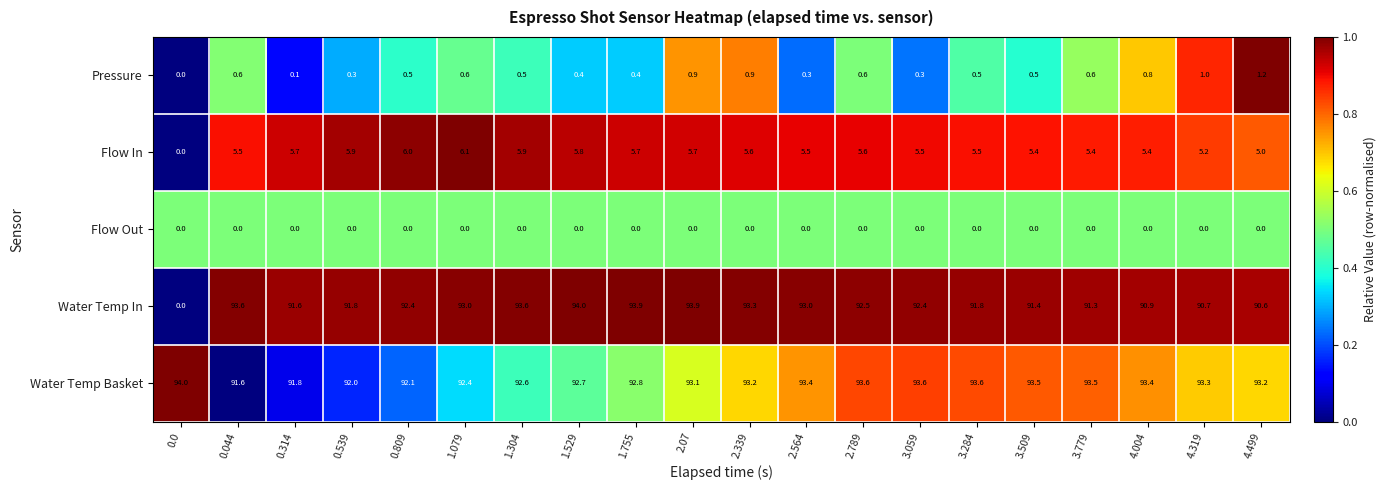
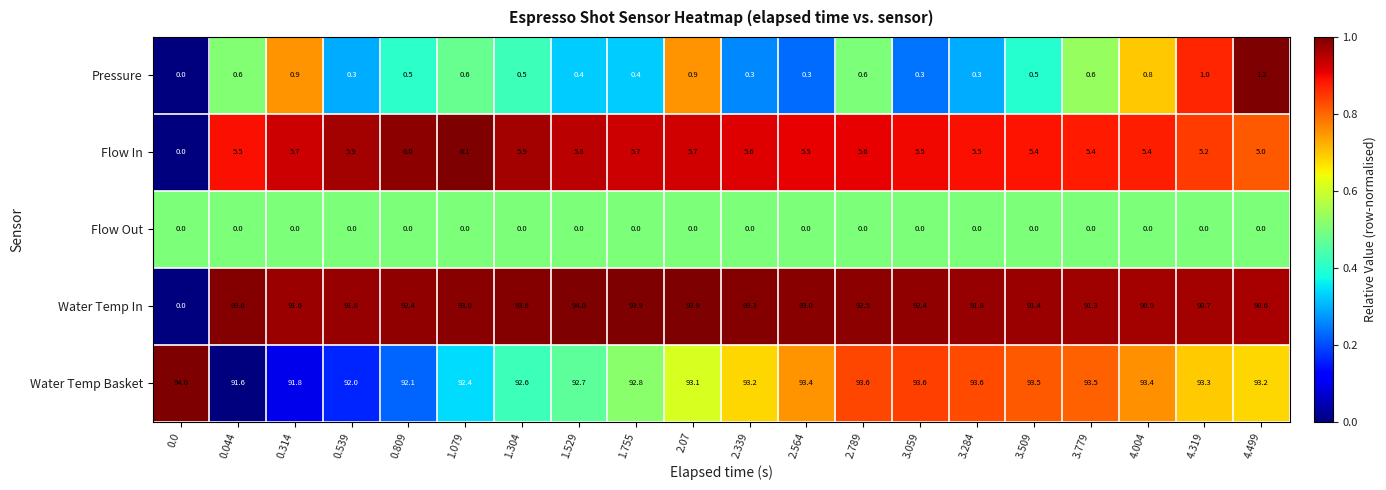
  {
    "Pressure": {
      "0.0": 0.0,
      "0.044": 0.6,
-     "0.314": 0.1,
+     "0.314": 0.9,
      "0.539": 0.3,
      "0.809": 0.5,
      "1.079": 0.6,
      "1.304": 0.5,
      "1.529": 0.4,
      "1.755": 0.4,
      "2.07": 0.9,
-     "2.339": 0.9,
+     "2.339": 0.3,
      "2.564": 0.3,
      "2.789": 0.6,
      "3.059": 0.3,
-     "3.284": 0.5,
+     "3.284": 0.3,
      "3.509": 0.5,
      "3.779": 0.6,
      "4.004": 0.8,
      "4.319": 1.0,
      "4.499": 1.2
    },
    "Flow In": {
      "0.0": 0.0,
      "0.044": 5.5,
      "0.314": 5.7,
      "0.539": 5.9,
      "0.809": 6.0,
      "1.079": 6.1,
      "1.304": 5.9,
      "1.529": 5.8,
      "1.755": 5.7,
      "2.07": 5.7,
      "2.339": 5.6,
      "2.564": 5.5,
      "2.789": 5.6,
      "3.059": 5.5,
      "3.284": 5.5,
      "3.509": 5.4,
      "3.779": 5.4,
      "4.004": 5.4,
      "4.319": 5.2,
      "4.499": 5.0
    },
    "Flow Out": {
      "0.0": 0.0,
      "0.044": 0.0,
      "0.314": 0.0,
      "0.539": 0.0,
      "0.809": 0.0,
      "1.079": 0.0,
      "1.304": 0.0,
      "1.529": 0.0,
      "1.755": 0.0,
      "2.07": 0.0,
      "2.339": 0.0,
      "2.564": 0.0,
      "2.789": 0.0,
      "3.059": 0.0,
      "3.284": 0.0,
      "3.509": 0.0,
      "3.779": 0.0,
      "4.004": 0.0,
      "4.319": 0.0,
      "4.499": 0.0
    },
    "Water Temp In": {
      "0.0": 0.0,
      "0.044": 93.6,
      "0.314": 91.6,
      "0.539": 91.8,
      "0.809": 92.4,
      "1.079": 93.0,
      "1.304": 93.6,
      "1.529": 94.0,
      "1.755": 93.9,
      "2.07": 93.9,
      "2.339": 93.3,
      "2.564": 93.0,
      "2.789": 92.5,
      "3.059": 92.4,
      "3.284": 91.8,
      "3.509": 91.4,
      "3.779": 91.3,
      "4.004": 90.9,
      "4.319": 90.7,
      "4.499": 90.6
    },
    "Water Temp Basket": {
      "0.0": 94.0,
      "0.044": 91.6,
      "0.314": 91.8,
      "0.539": 92.0,
      "0.809": 92.1,
      "1.079": 92.4,
      "1.304": 92.6,
      "1.529": 92.7,
      "1.755": 92.8,
      "2.07": 93.1,
      "2.339": 93.2,
      "2.564": 93.4,
      "2.789": 93.6,
      "3.059": 93.6,
      "3.284": 93.6,
      "3.509": 93.5,
      "3.779": 93.5,
      "4.004": 93.4,
      "4.319": 93.3,
      "4.499": 93.2
    }
  }
